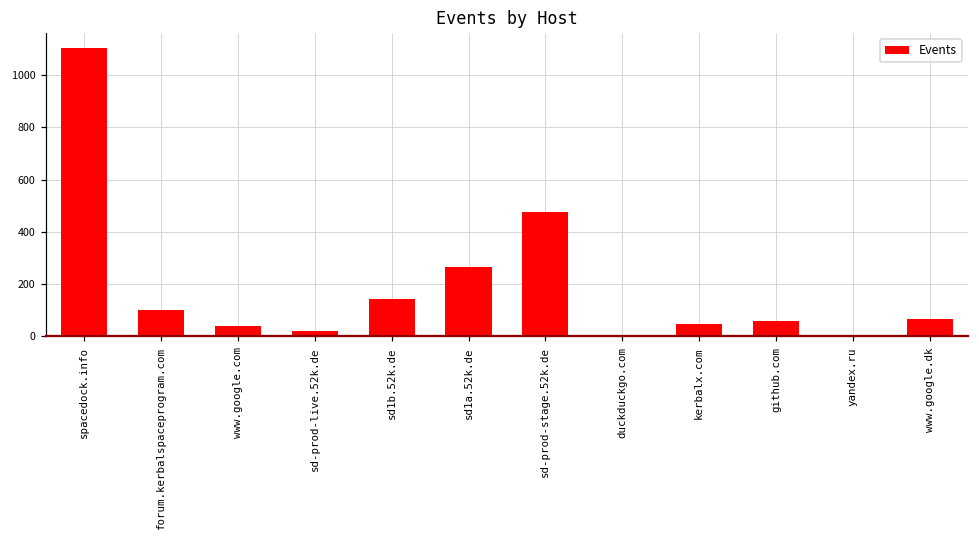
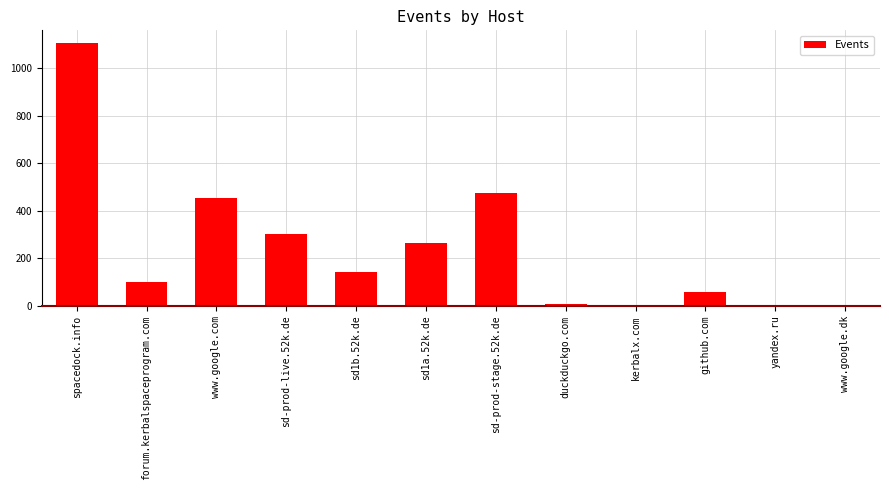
  {
    "spacedock.info": 1110,
    "forum.kerbalspaceprogram.com": 100,
-   "www.google.com": 40,
-   "sd-prod-live.52k.de": 20,
+   "www.google.com": 450,
+   "sd-prod-live.52k.de": 300,
    "sd1b.52k.de": 140,
    "sd1a.52k.de": 260,
    "sd-prod-stage.52k.de": 480,
-   "kerbalx.com": 50,
+   "kerbalx.com": 10,
    "github.com": 60,
-   "www.google.dk": 70
+   "www.google.dk": 0
  }
